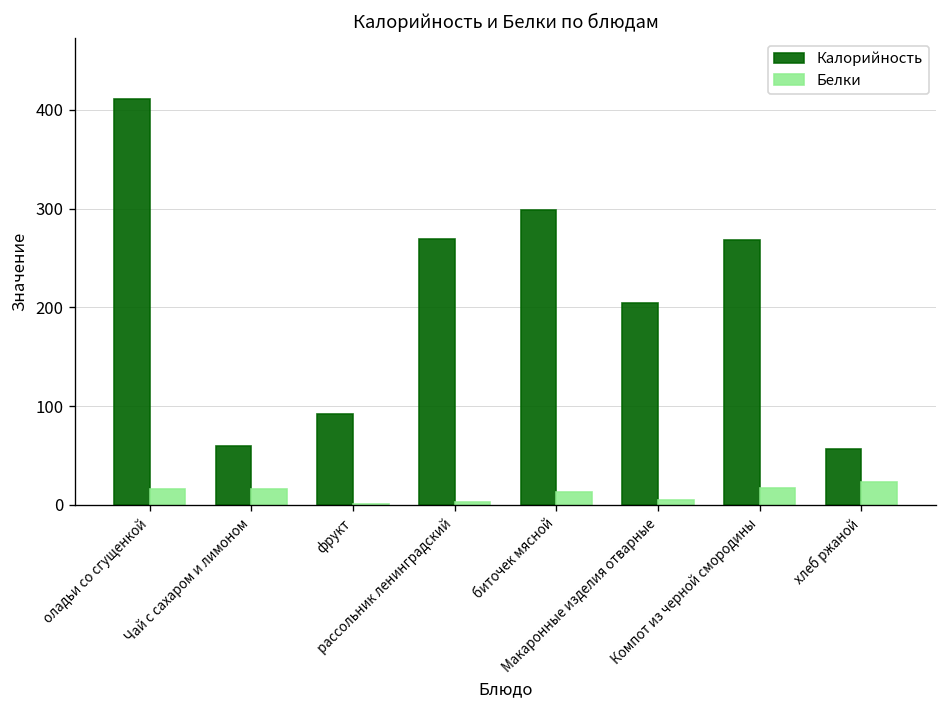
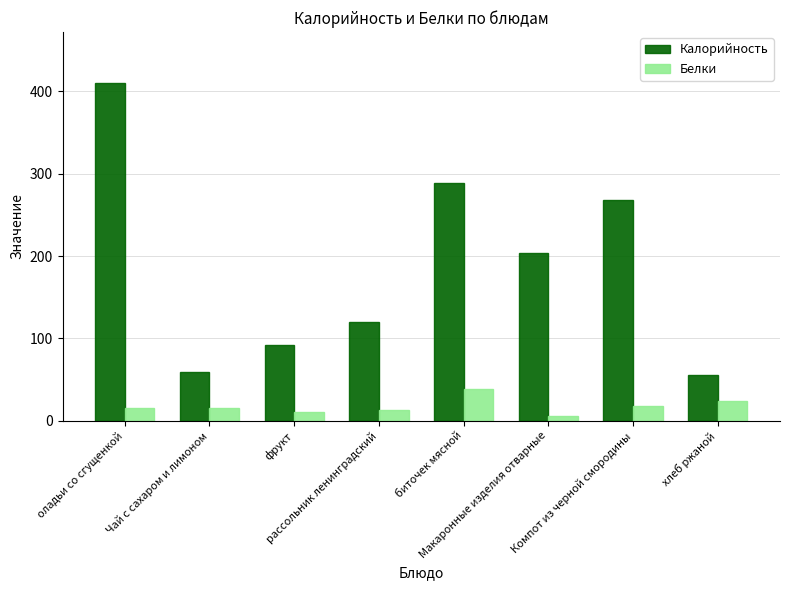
  {
    "Калорийность": {
      "оладьи со сгущенкой": 410,
      "Чай с сахаром и лимоном": 60,
      "фрукт": 90,
-     "рассольник ленинградский": 270,
-     "биточек мясной": 300,
+     "рассольник ленинградский": 120,
+     "биточек мясной": 290,
      "Макаронные изделия отварные": 200,
      "Компот из черной смородины": 270,
      "хлеб ржаной": 60
    },
    "Белки": {
      "оладьи со сгущенкой": 20,
      "Чай с сахаром и лимоном": 20,
-     "фрукт": 0,
-     "рассольник ленинградский": 0,
-     "биточек мясной": 10,
+     "фрукт": 10,
+     "рассольник ленинградский": 10,
+     "биточек мясной": 40,
      "Макаронные изделия отварные": 10,
      "Компот из черной смородины": 20,
      "хлеб ржаной": 20
    }
  }
